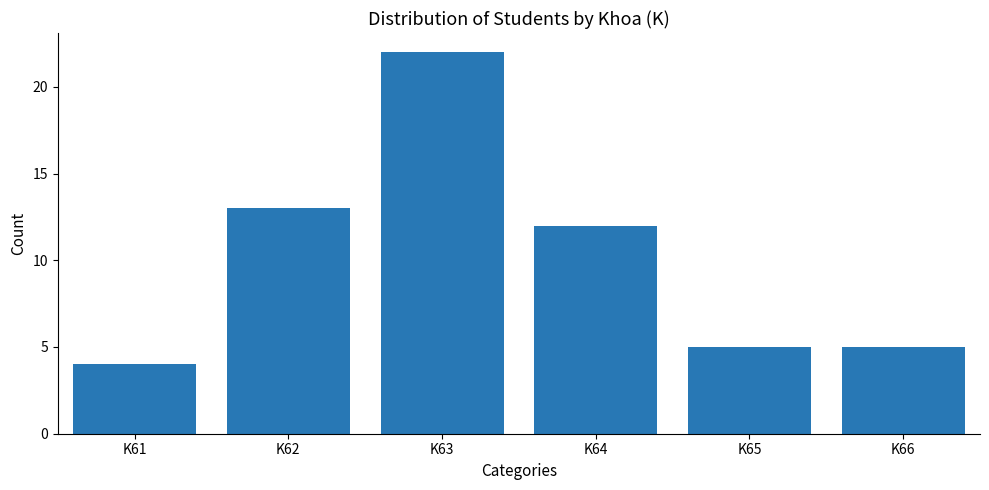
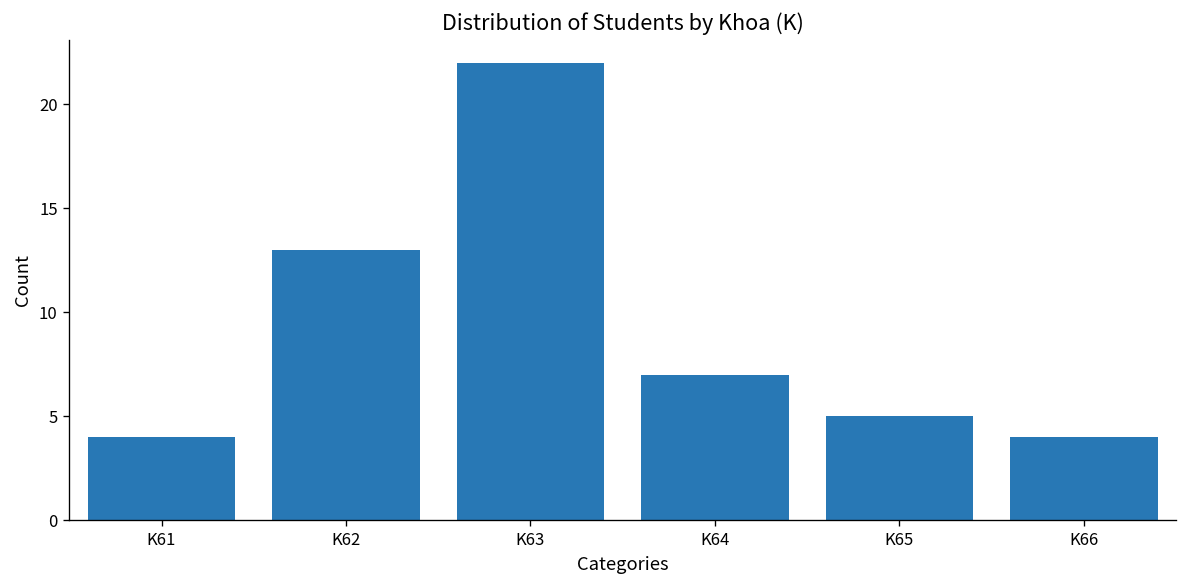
  {
    "K61": 4,
    "K62": 13,
    "K63": 22,
-   "K64": 12,
+   "K64": 7,
    "K65": 5,
-   "K66": 5
+   "K66": 4
  }
